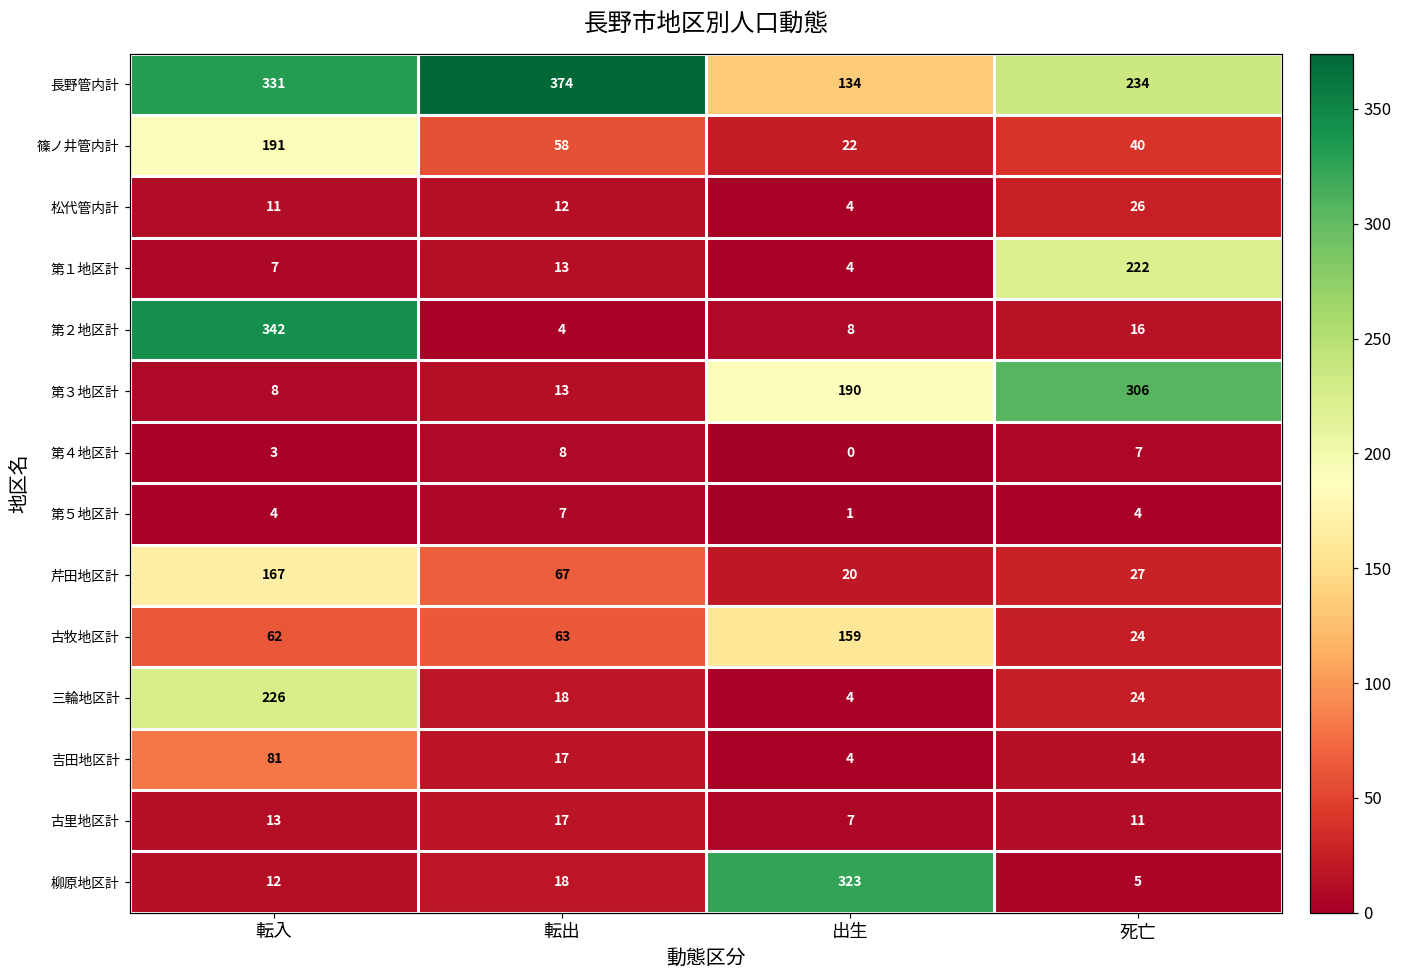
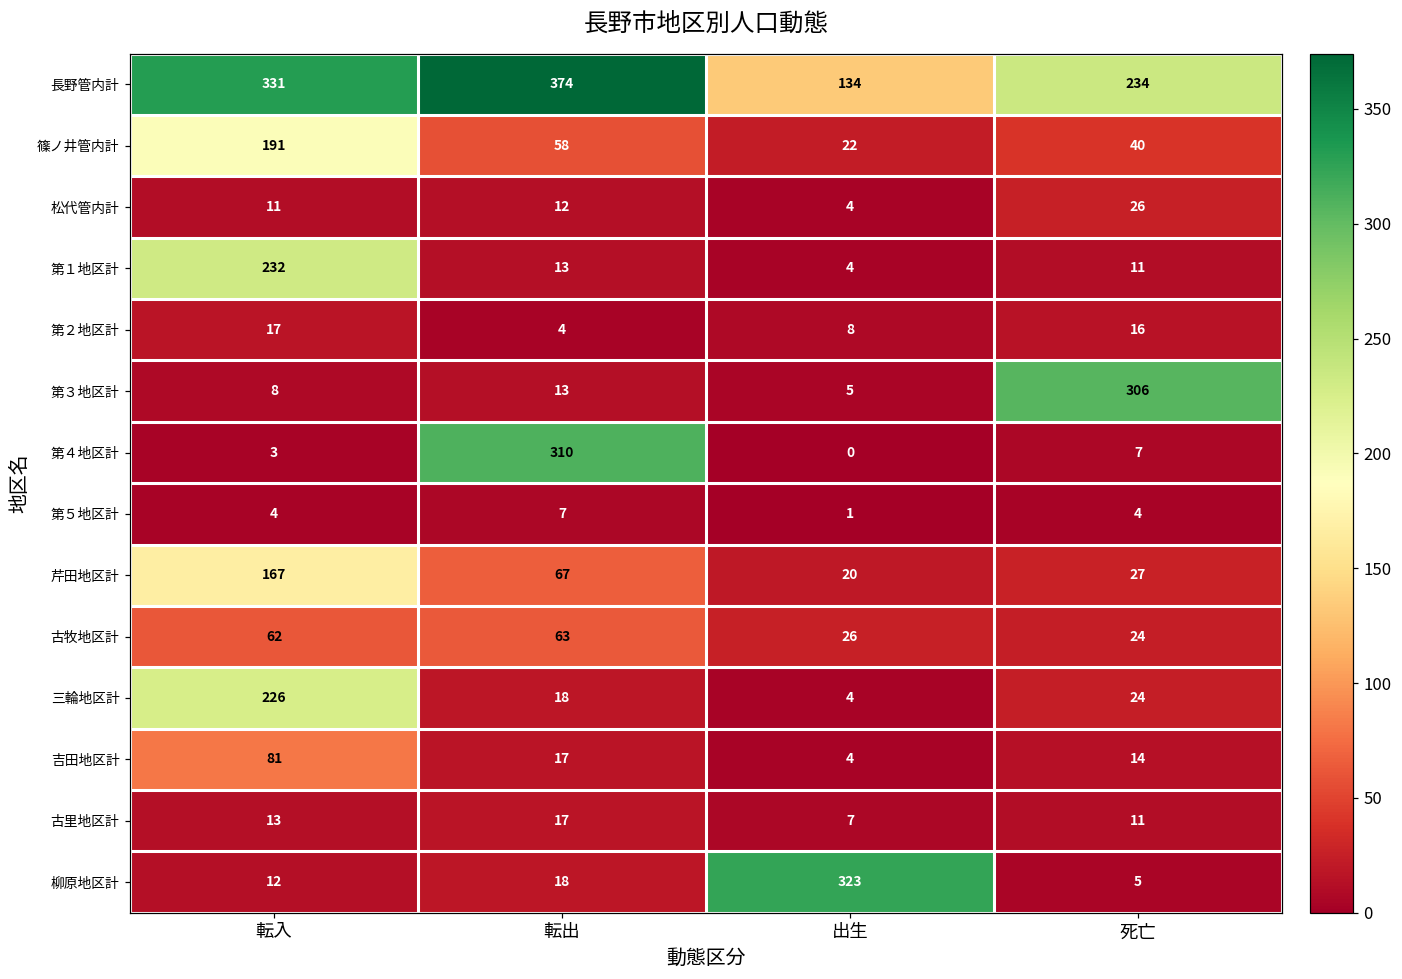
  {
    "長野管内計": {
      "転入": 331,
      "転出": 374,
      "出生": 134,
      "死亡": 234
    },
    "篠ノ井管内計": {
      "転入": 191,
      "転出": 58,
      "出生": 22,
      "死亡": 40
    },
    "松代管内計": {
      "転入": 11,
      "転出": 12,
      "出生": 4,
      "死亡": 26
    },
    "第１地区計": {
-     "転入": 7,
+     "転入": 232,
      "転出": 13,
      "出生": 4,
-     "死亡": 222
+     "死亡": 11
    },
    "第２地区計": {
-     "転入": 342,
+     "転入": 17,
      "転出": 4,
      "出生": 8,
      "死亡": 16
    },
    "第３地区計": {
      "転入": 8,
      "転出": 13,
-     "出生": 190,
+     "出生": 5,
      "死亡": 306
    },
    "第４地区計": {
      "転入": 3,
-     "転出": 8,
+     "転出": 310,
      "出生": 0,
      "死亡": 7
    },
    "第５地区計": {
      "転入": 4,
      "転出": 7,
      "出生": 1,
      "死亡": 4
    },
    "芹田地区計": {
      "転入": 167,
      "転出": 67,
      "出生": 20,
      "死亡": 27
    },
    "古牧地区計": {
      "転入": 62,
      "転出": 63,
-     "出生": 159,
+     "出生": 26,
      "死亡": 24
    },
    "三輪地区計": {
      "転入": 226,
      "転出": 18,
      "出生": 4,
      "死亡": 24
    },
    "吉田地区計": {
      "転入": 81,
      "転出": 17,
      "出生": 4,
      "死亡": 14
    },
    "古里地区計": {
      "転入": 13,
      "転出": 17,
      "出生": 7,
      "死亡": 11
    },
    "柳原地区計": {
      "転入": 12,
      "転出": 18,
      "出生": 323,
      "死亡": 5
    }
  }
